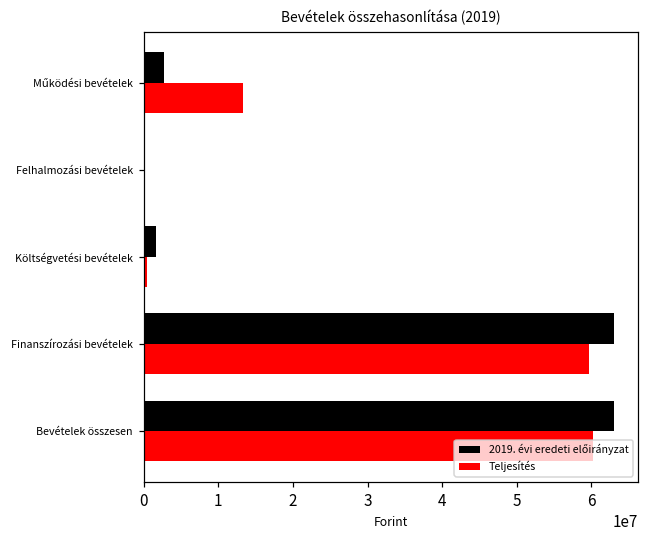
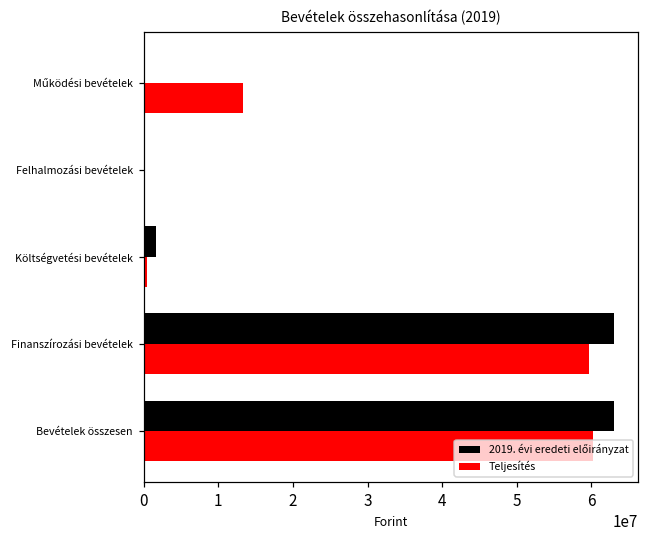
  {
    "2019. évi eredeti előirányzat": {
-     "Működési bevételek": 3000000,
+     "Működési bevételek": 0,
      "Felhalmozási bevételek": 0,
      "Költségvetési bevételek": 2000000,
      "Finanszírozási bevételek": 63000000,
      "Bevételek összesen": 63000000
    },
    "Teljesítés": {
      "Működési bevételek": 13000000,
      "Felhalmozási bevételek": 0,
      "Költségvetési bevételek": 0,
      "Finanszírozási bevételek": 60000000
    }
  }
